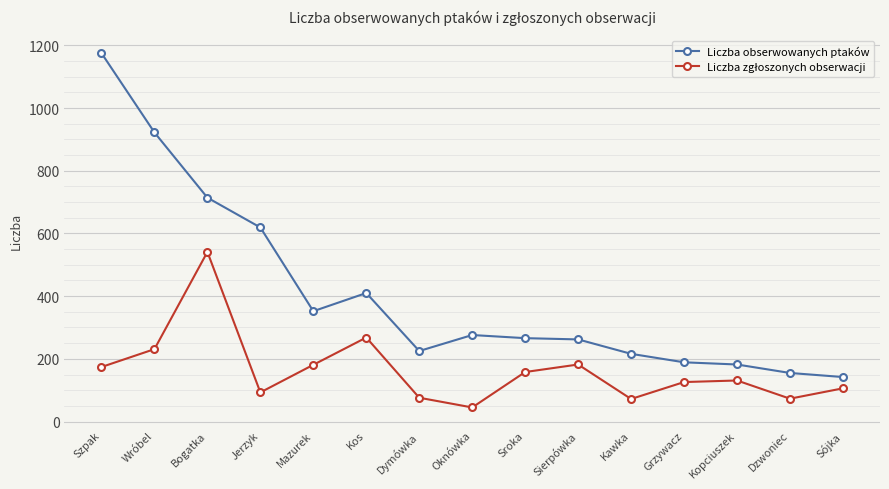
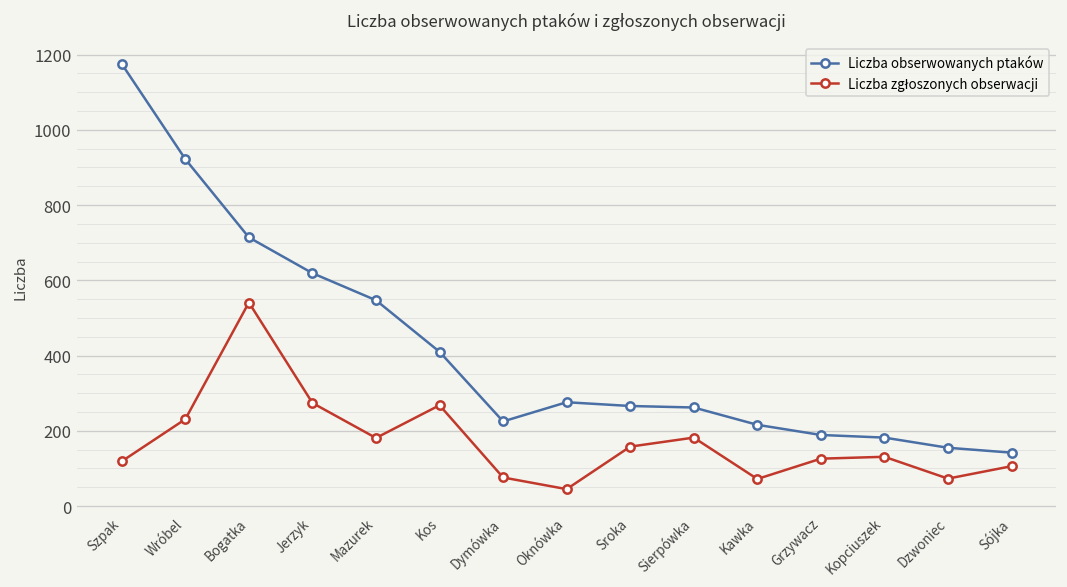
  {
    "Liczba obserwowanych ptaków": {
      "Szpak": 1180,
      "Wróbel": 920,
      "Bogatka": 710,
      "Jerzyk": 620,
-     "Mazurek": 350,
+     "Mazurek": 550,
      "Kos": 410,
      "Dymówka": 230,
      "Oknówka": 280,
      "Sroka": 270,
      "Sierpówka": 260,
      "Kawka": 220,
      "Grzywacz": 190,
      "Kopciuszek": 180,
      "Dzwoniec": 160,
      "Sójka": 140
    },
    "Liczba zgłoszonych obserwacji": {
-     "Szpak": 170,
+     "Szpak": 120,
      "Wróbel": 230,
      "Bogatka": 540,
-     "Jerzyk": 90,
+     "Jerzyk": 270,
      "Mazurek": 180,
      "Kos": 270,
      "Dymówka": 80,
      "Oknówka": 50,
      "Sroka": 160,
      "Sierpówka": 180,
      "Kawka": 70,
      "Grzywacz": 130,
      "Kopciuszek": 130,
      "Dzwoniec": 70,
      "Sójka": 110
    }
  }
